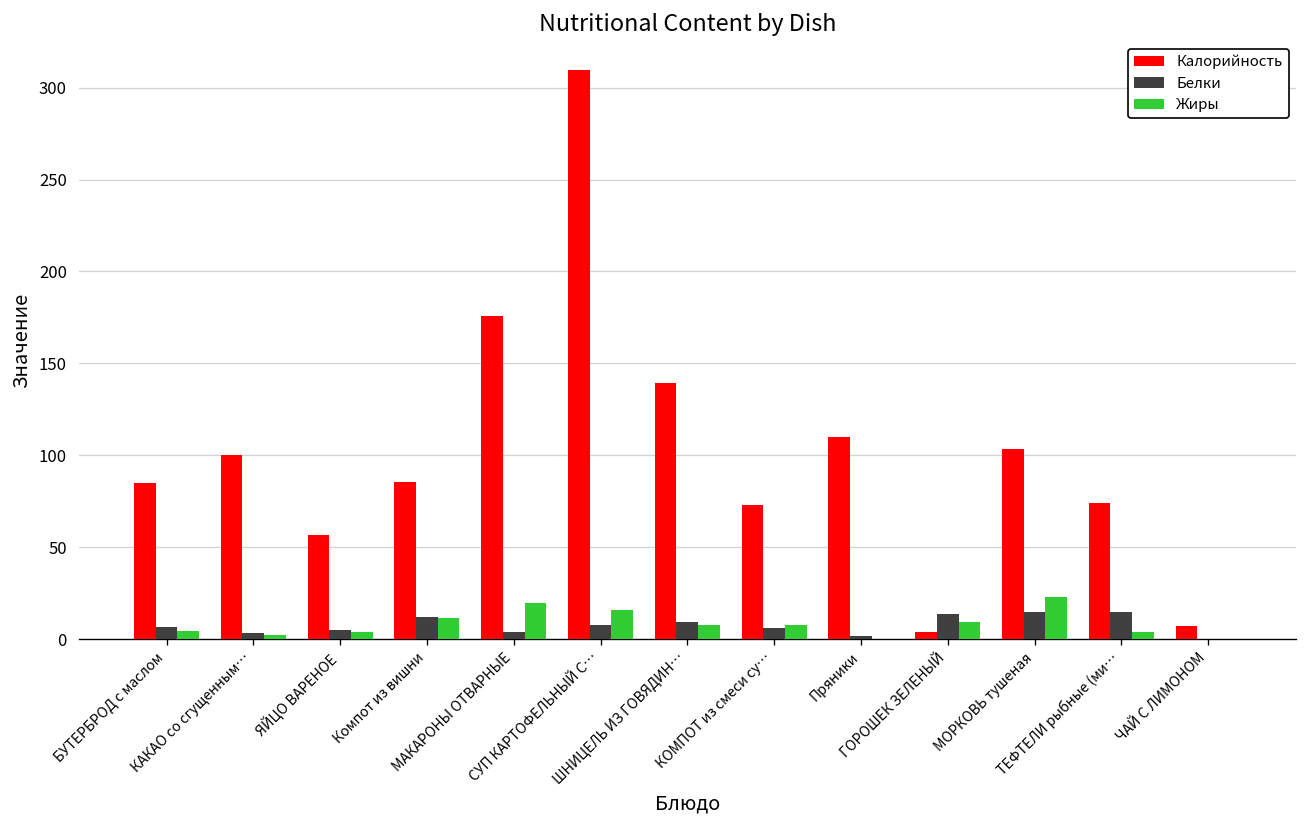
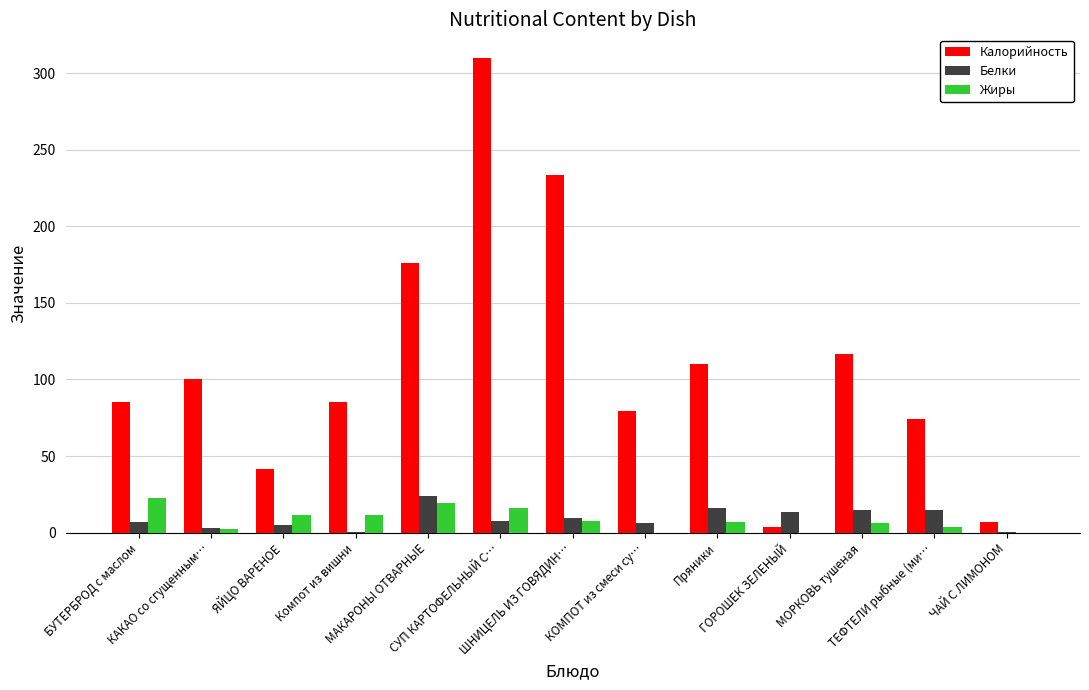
  {
    "Калорийность": {
      "БУТЕРБРОД с маслом": 85,
      "КАКАО со сгущенным…": 100,
-     "ЯЙЦО ВАРЕНОЕ": 57,
+     "ЯЙЦО ВАРЕНОЕ": 42,
      "Компот из вишни": 85,
      "МАКАРОНЫ ОТВАРНЫЕ": 176,
      "СУП КАРТОФЕЛЬНЫЙ С…": 310,
-     "ШНИЦЕЛЬ ИЗ ГОВЯДИН…": 139,
-     "КОМПОТ из смеси су…": 73,
+     "ШНИЦЕЛЬ ИЗ ГОВЯДИН…": 234,
+     "КОМПОТ из смеси су…": 79,
      "Пряники": 110,
      "ГОРОШЕК ЗЕЛЕНЫЙ": 4,
-     "МОРКОВЬ тушеная": 104,
+     "МОРКОВЬ тушеная": 117,
      "ТЕФТЕЛИ рыбные (ми…": 74,
      "ЧАЙ С ЛИМОНОМ": 7
    },
    "Белки": {
      "БУТЕРБРОД с маслом": 7,
      "КАКАО со сгущенным…": 3,
      "ЯЙЦО ВАРЕНОЕ": 5,
-     "Компот из вишни": 12,
-     "МАКАРОНЫ ОТВАРНЫЕ": 4,
+     "Компот из вишни": 0,
+     "МАКАРОНЫ ОТВАРНЫЕ": 24,
      "СУП КАРТОФЕЛЬНЫЙ С…": 8,
      "ШНИЦЕЛЬ ИЗ ГОВЯДИН…": 9,
      "КОМПОТ из смеси су…": 6,
-     "Пряники": 2,
+     "Пряники": 16,
      "ГОРОШЕК ЗЕЛЕНЫЙ": 14,
      "МОРКОВЬ тушеная": 15,
      "ТЕФТЕЛИ рыбные (ми…": 15
    },
    "Жиры": {
-     "БУТЕРБРОД с маслом": 5,
+     "БУТЕРБРОД с маслом": 23,
      "КАКАО со сгущенным…": 2,
-     "ЯЙЦО ВАРЕНОЕ": 4,
+     "ЯЙЦО ВАРЕНОЕ": 11,
      "Компот из вишни": 12,
      "МАКАРОНЫ ОТВАРНЫЕ": 19,
      "СУП КАРТОФЕЛЬНЫЙ С…": 16,
      "ШНИЦЕЛЬ ИЗ ГОВЯДИН…": 8,
-     "КОМПОТ из смеси су…": 8,
-     "Пряники": 0,
-     "ГОРОШЕК ЗЕЛЕНЫЙ": 9,
-     "МОРКОВЬ тушеная": 23,
+     "КОМПОТ из смеси су…": 0,
+     "Пряники": 7,
+     "ГОРОШЕК ЗЕЛЕНЫЙ": 0,
+     "МОРКОВЬ тушеная": 6,
      "ТЕФТЕЛИ рыбные (ми…": 4,
      "ЧАЙ С ЛИМОНОМ": 0
    }
  }
